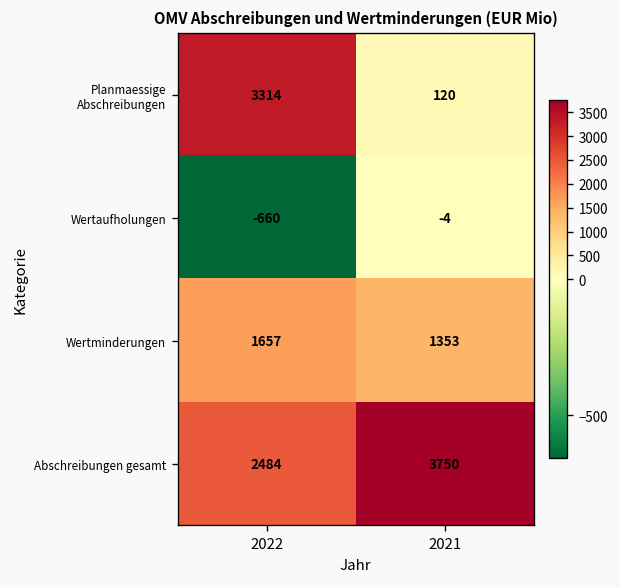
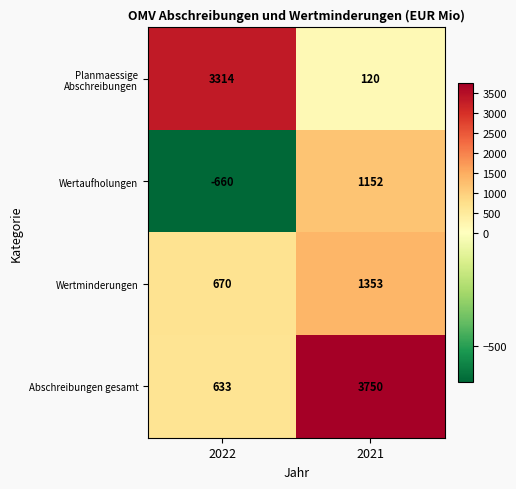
  {
    "Planmaessige Abschreibungen": {
      "2022": 3314,
      "2021": 120
    },
    "Wertaufholungen": {
      "2022": -660,
-     "2021": -4
+     "2021": 1152
    },
    "Wertminderungen": {
-     "2022": 1657,
+     "2022": 670,
      "2021": 1353
    },
    "Abschreibungen gesamt": {
-     "2022": 2484,
+     "2022": 633,
      "2021": 3750
    }
  }
